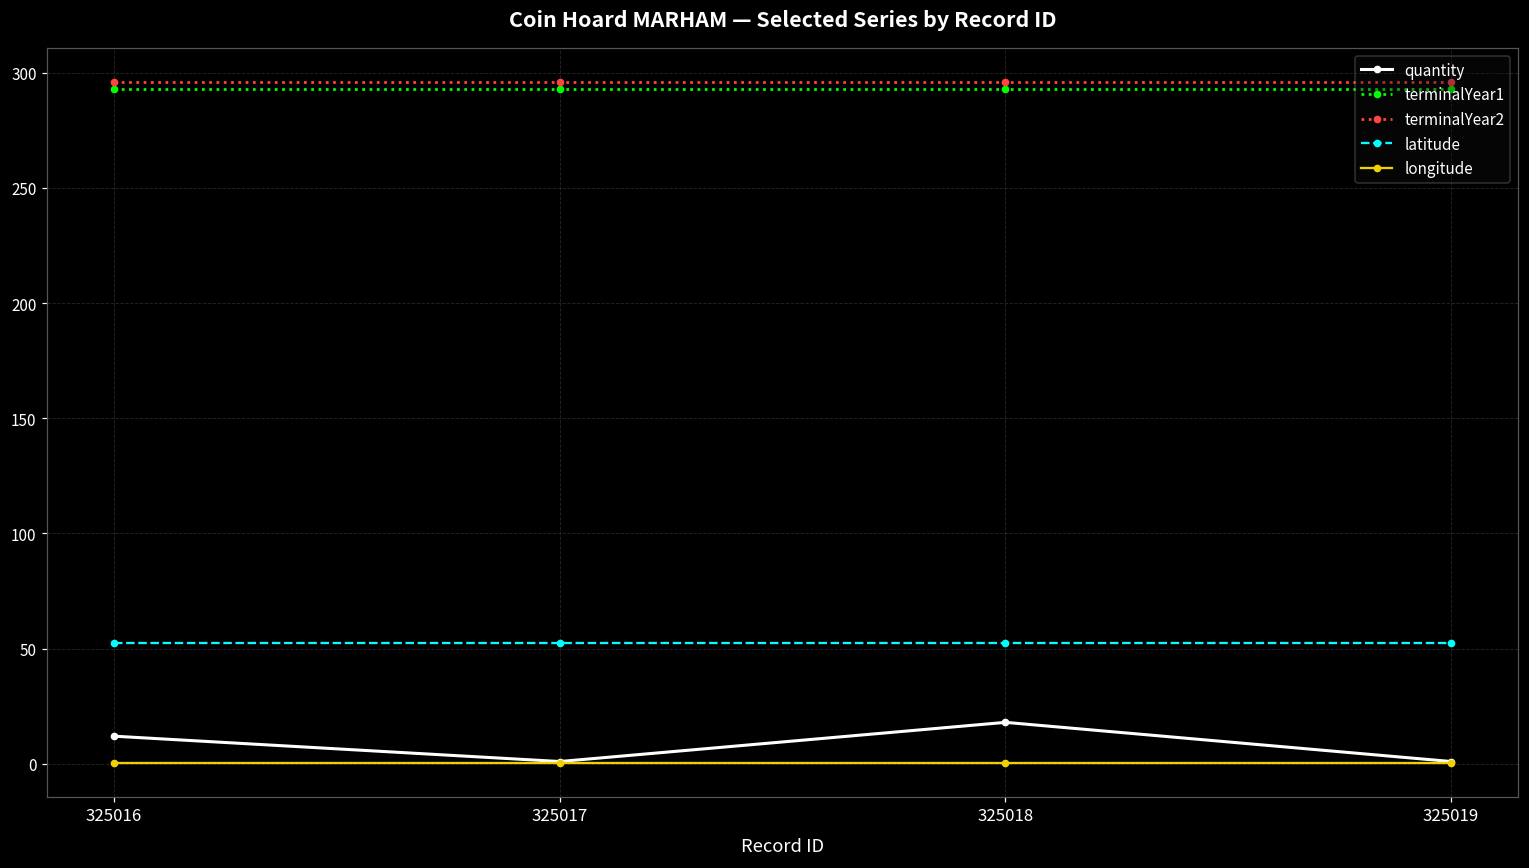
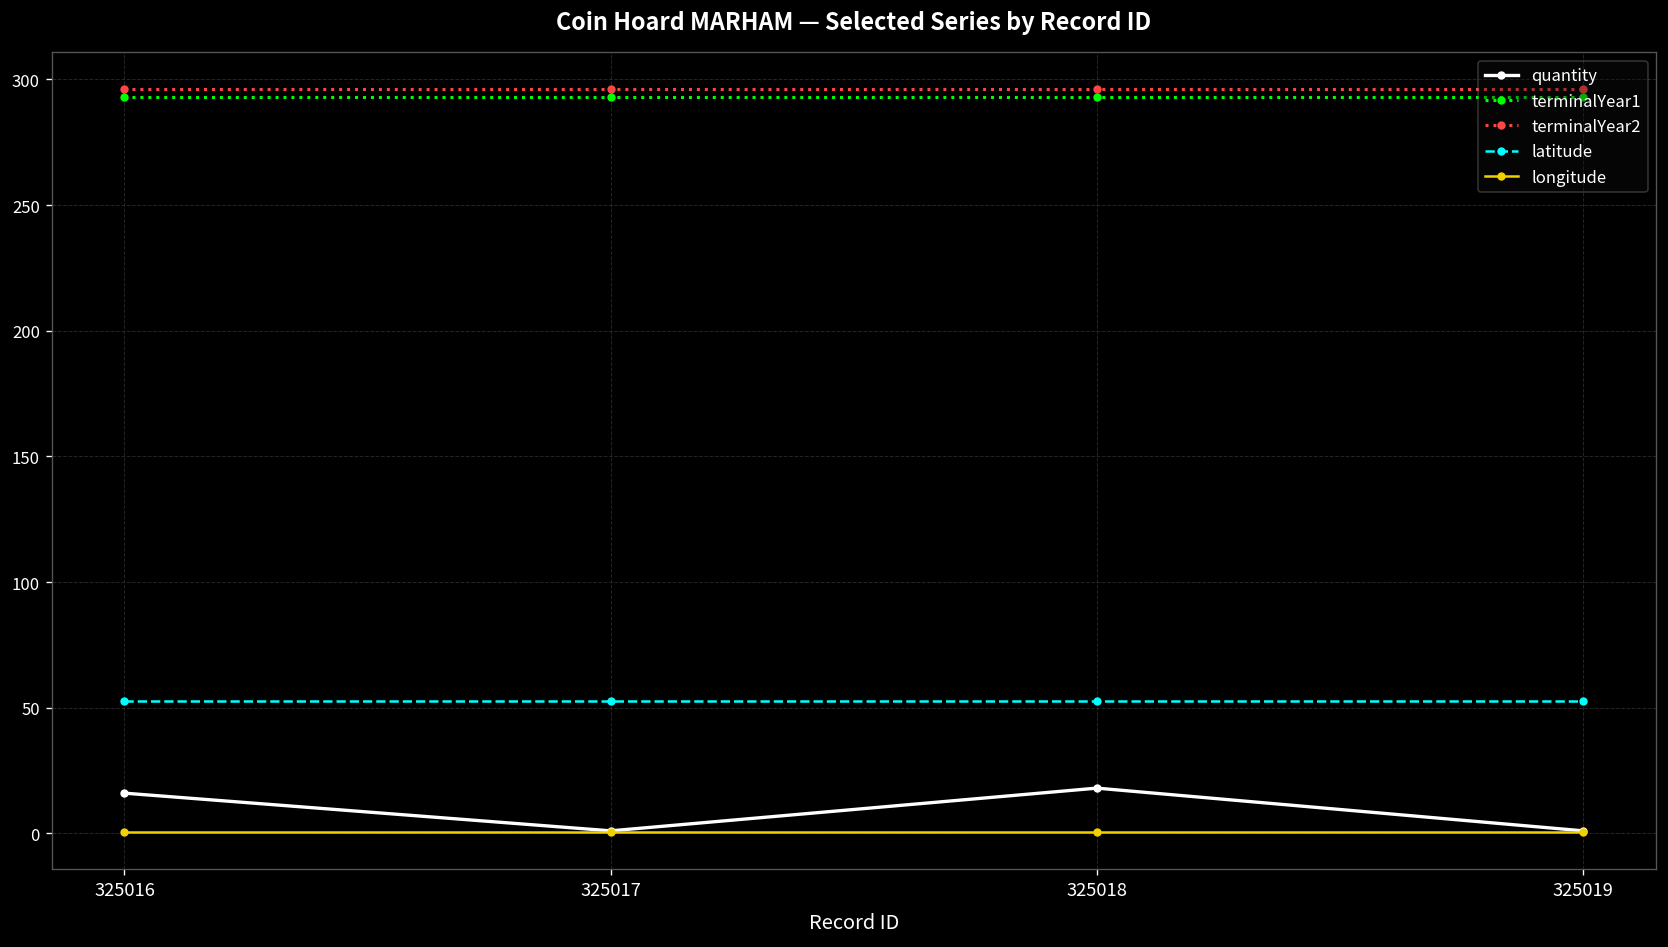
  {
    "quantity": {
-     "325016": 12,
+     "325016": 16,
      "325018": 18
    },
    "terminalYear1": {
      "325016": 293,
      "325017": 293,
      "325018": 293
    },
    "terminalYear2": {
      "325016": 296,
      "325017": 296,
      "325018": 296
    },
    "latitude": {
      "325016": 53,
      "325017": 53,
      "325018": 53,
      "325019": 53
    },
    "longitude": {
      "325016": 1,
      "325018": 1
    }
  }
